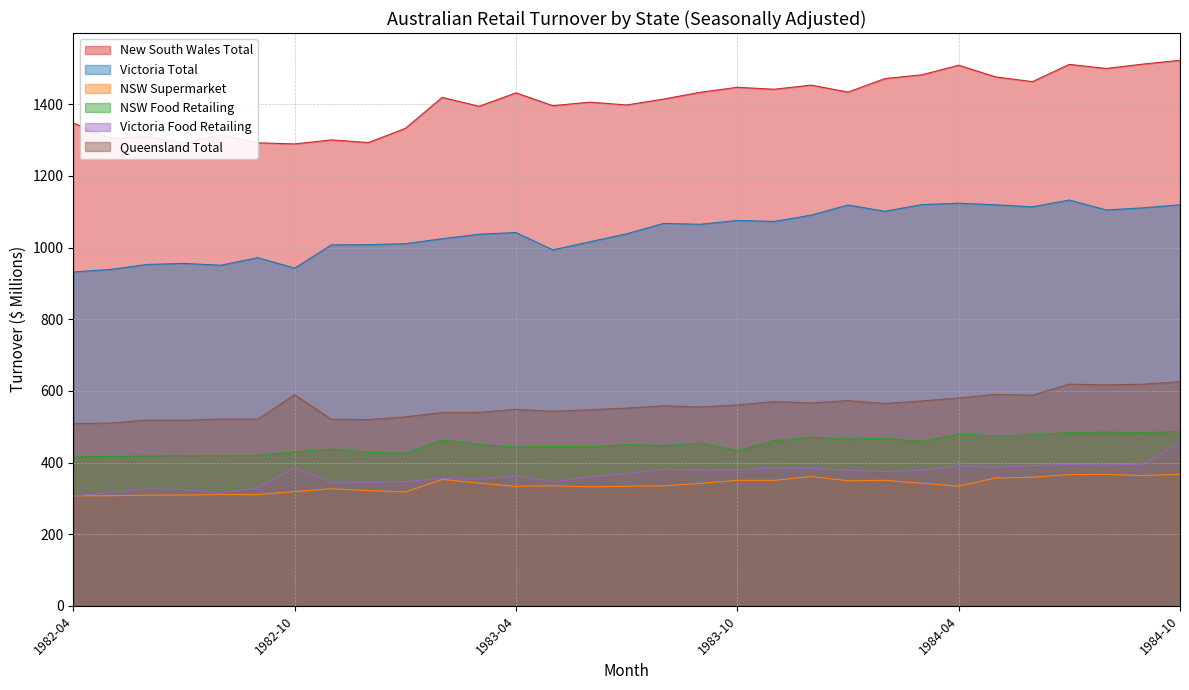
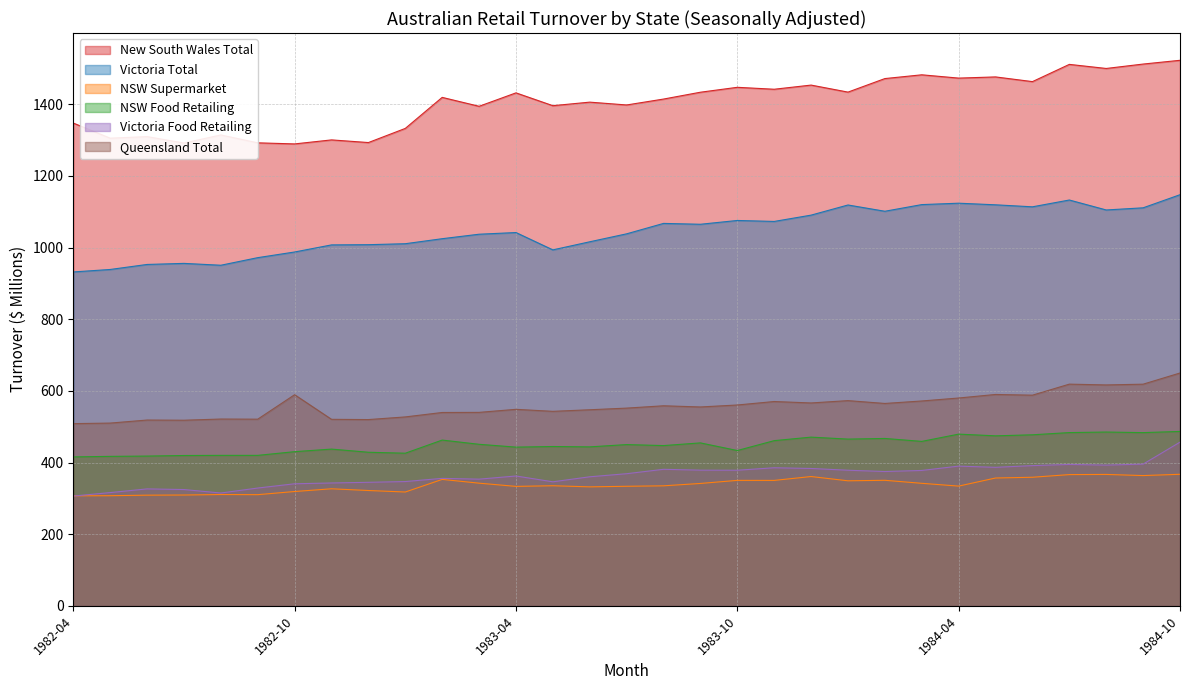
  {
    "New South Wales Total": {
      "1982-04": 1350,
      "1982-10": 1290,
      "1983-04": 1430,
      "1983-10": 1450,
-     "1984-04": 1510,
+     "1984-04": 1470,
      "1984-10": 1520
    },
    "Victoria Total": {
      "1982-04": 930,
-     "1982-10": 940,
+     "1982-10": 990,
      "1983-04": 1040,
      "1983-10": 1080,
      "1984-04": 1120,
-     "1984-10": 1120
+     "1984-10": 1150
    },
    "NSW Supermarket": {
      "1982-10": 320,
      "1983-04": 330,
      "1983-10": 350,
      "1984-04": 330,
      "1984-10": 370
    },
    "NSW Food Retailing": {
      "1982-04": 420,
      "1982-10": 430,
      "1983-04": 440,
      "1983-10": 430,
      "1984-04": 480,
      "1984-10": 490
    },
    "Victoria Food Retailing": {
-     "1982-10": 390,
+     "1982-10": 340,
      "1983-04": 360,
      "1983-10": 380,
      "1984-04": 390,
      "1984-10": 460
    },
    "Queensland Total": {
      "1982-04": 510,
      "1982-10": 590,
      "1983-04": 550,
      "1983-10": 560,
      "1984-04": 580,
-     "1984-10": 630
+     "1984-10": 650
    }
  }
